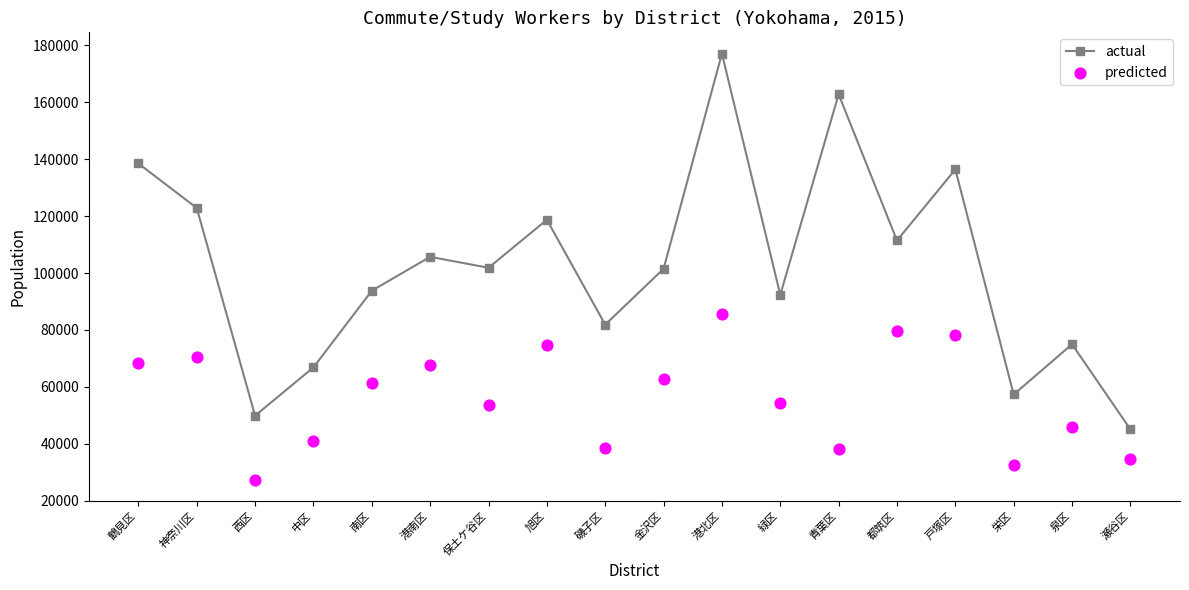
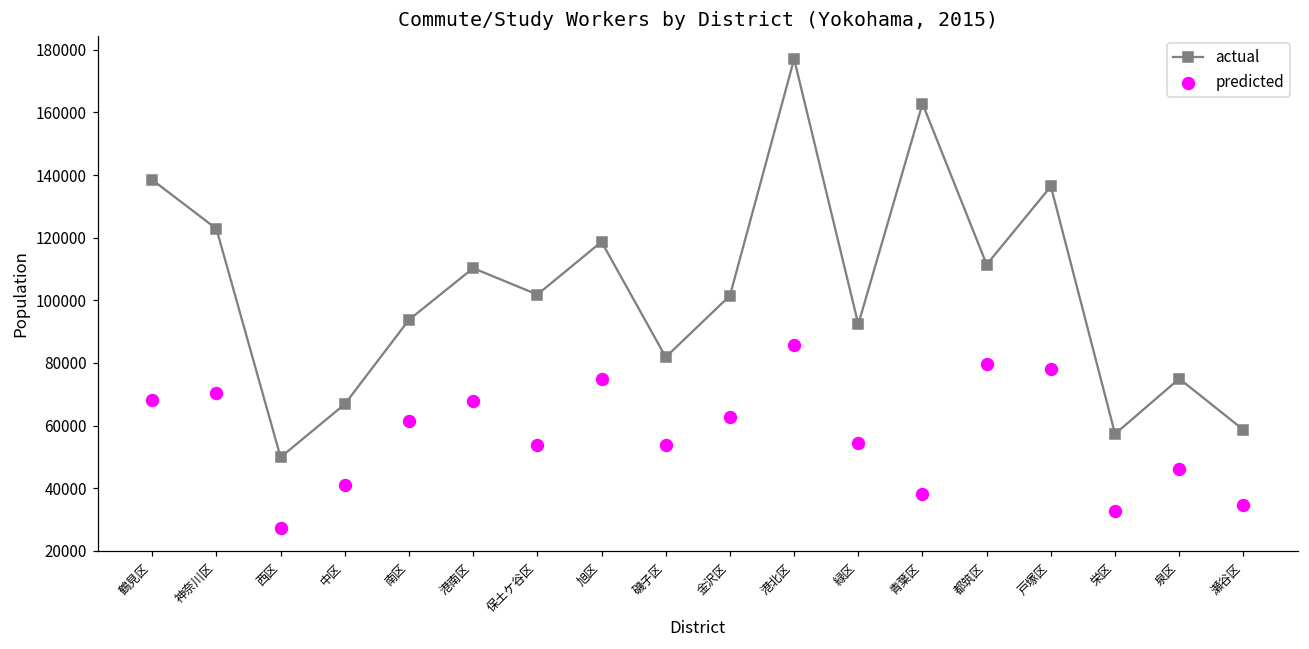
  {
    "actual": {
      "鶴見区": 138000,
      "神奈川区": 123000,
      "西区": 50000,
      "中区": 67000,
      "南区": 94000,
-     "港南区": 106000,
+     "港南区": 110000,
      "保土ケ谷区": 102000,
      "旭区": 119000,
      "磯子区": 82000,
      "金沢区": 101000,
      "港北区": 177000,
      "緑区": 92000,
      "青葉区": 163000,
      "都筑区": 111000,
      "戸塚区": 136000,
      "栄区": 57000,
      "泉区": 75000,
-     "瀬谷区": 45000
+     "瀬谷区": 59000
    },
    "predicted": {
-     "磯子区": 39000
+     "磯子区": 54000
    }
  }
